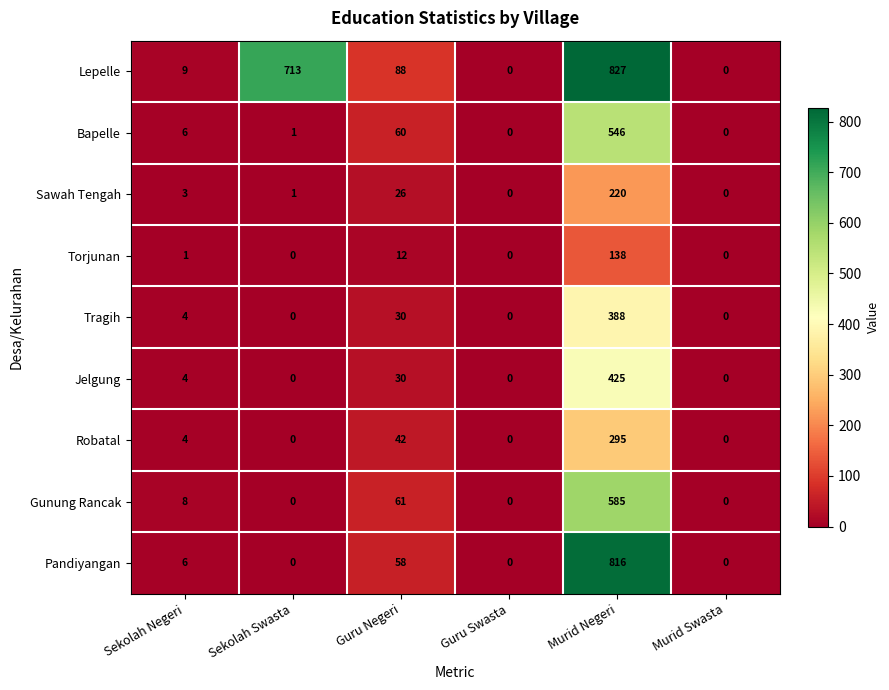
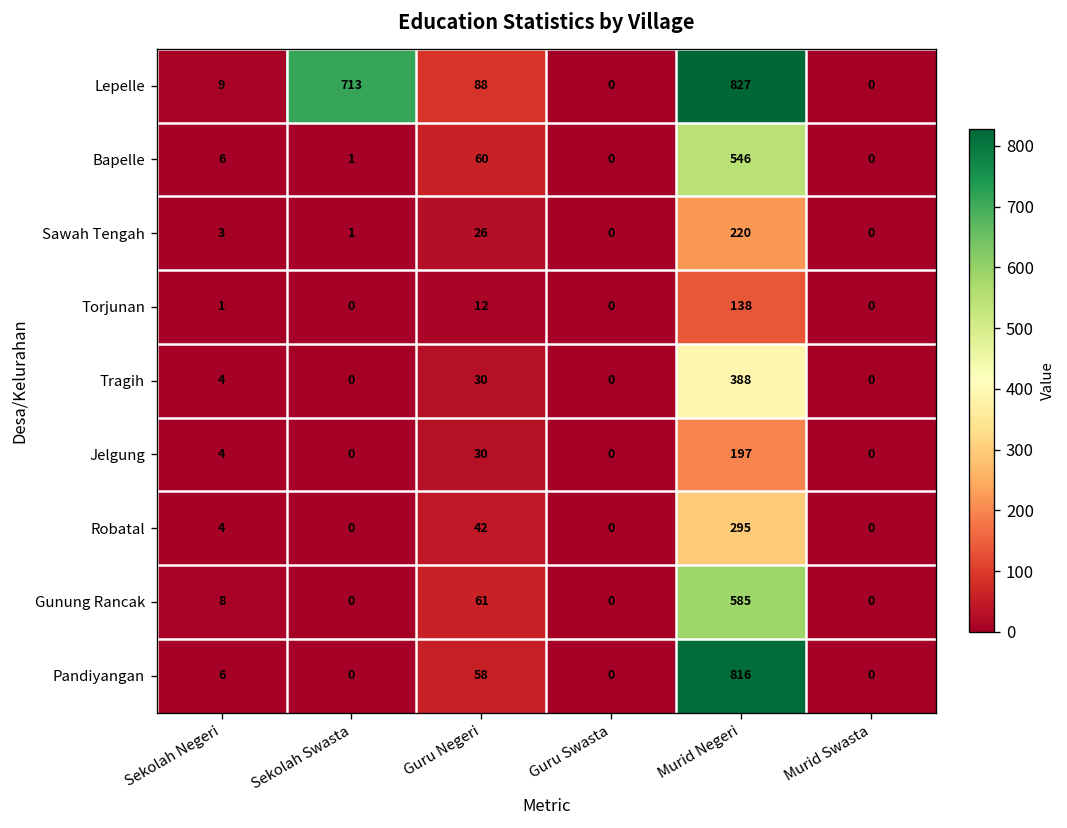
  {
    "Lepelle": {
      "Sekolah Negeri": 9,
      "Sekolah Swasta": 713,
      "Guru Negeri": 88,
      "Guru Swasta": 0,
      "Murid Negeri": 827,
      "Murid Swasta": 0
    },
    "Bapelle": {
      "Sekolah Negeri": 6,
      "Sekolah Swasta": 1,
      "Guru Negeri": 60,
      "Guru Swasta": 0,
      "Murid Negeri": 546,
      "Murid Swasta": 0
    },
    "Sawah Tengah": {
      "Sekolah Negeri": 3,
      "Sekolah Swasta": 1,
      "Guru Negeri": 26,
      "Guru Swasta": 0,
      "Murid Negeri": 220,
      "Murid Swasta": 0
    },
    "Torjunan": {
      "Sekolah Negeri": 1,
      "Sekolah Swasta": 0,
      "Guru Negeri": 12,
      "Guru Swasta": 0,
      "Murid Negeri": 138,
      "Murid Swasta": 0
    },
    "Tragih": {
      "Sekolah Negeri": 4,
      "Sekolah Swasta": 0,
      "Guru Negeri": 30,
      "Guru Swasta": 0,
      "Murid Negeri": 388,
      "Murid Swasta": 0
    },
    "Jelgung": {
      "Sekolah Negeri": 4,
      "Sekolah Swasta": 0,
      "Guru Negeri": 30,
      "Guru Swasta": 0,
-     "Murid Negeri": 425,
+     "Murid Negeri": 197,
      "Murid Swasta": 0
    },
    "Robatal": {
      "Sekolah Negeri": 4,
      "Sekolah Swasta": 0,
      "Guru Negeri": 42,
      "Guru Swasta": 0,
      "Murid Negeri": 295,
      "Murid Swasta": 0
    },
    "Gunung Rancak": {
      "Sekolah Negeri": 8,
      "Sekolah Swasta": 0,
      "Guru Negeri": 61,
      "Guru Swasta": 0,
      "Murid Negeri": 585,
      "Murid Swasta": 0
    },
    "Pandiyangan": {
      "Sekolah Negeri": 6,
      "Sekolah Swasta": 0,
      "Guru Negeri": 58,
      "Guru Swasta": 0,
      "Murid Negeri": 816,
      "Murid Swasta": 0
    }
  }
